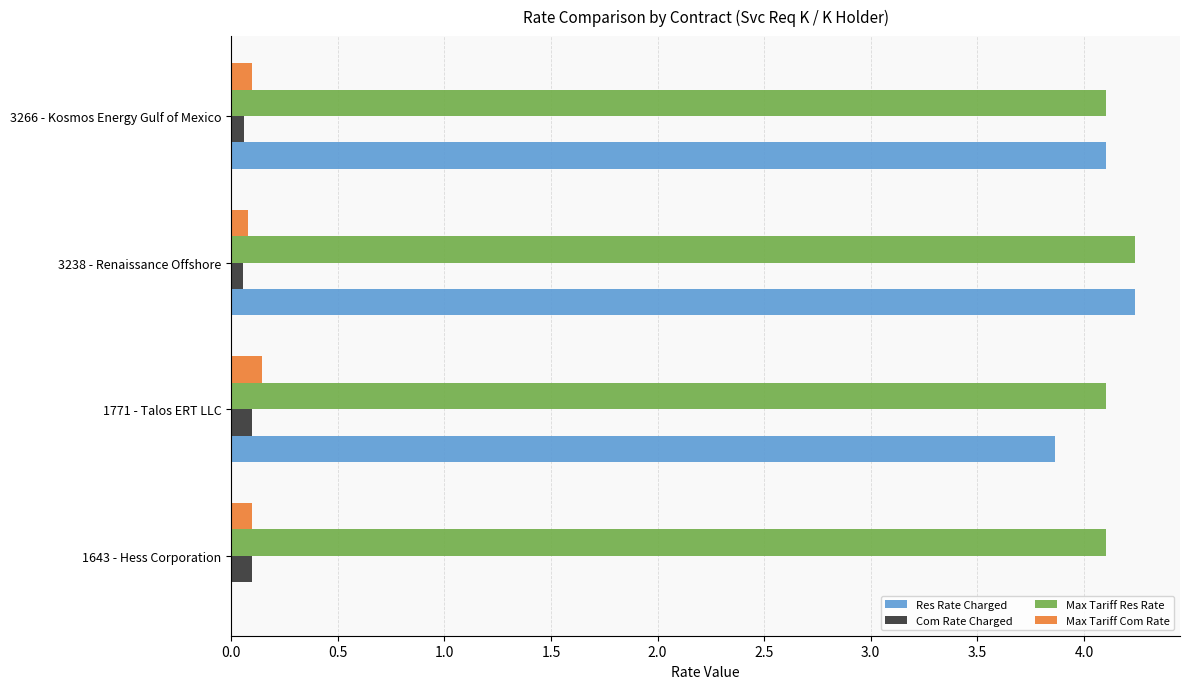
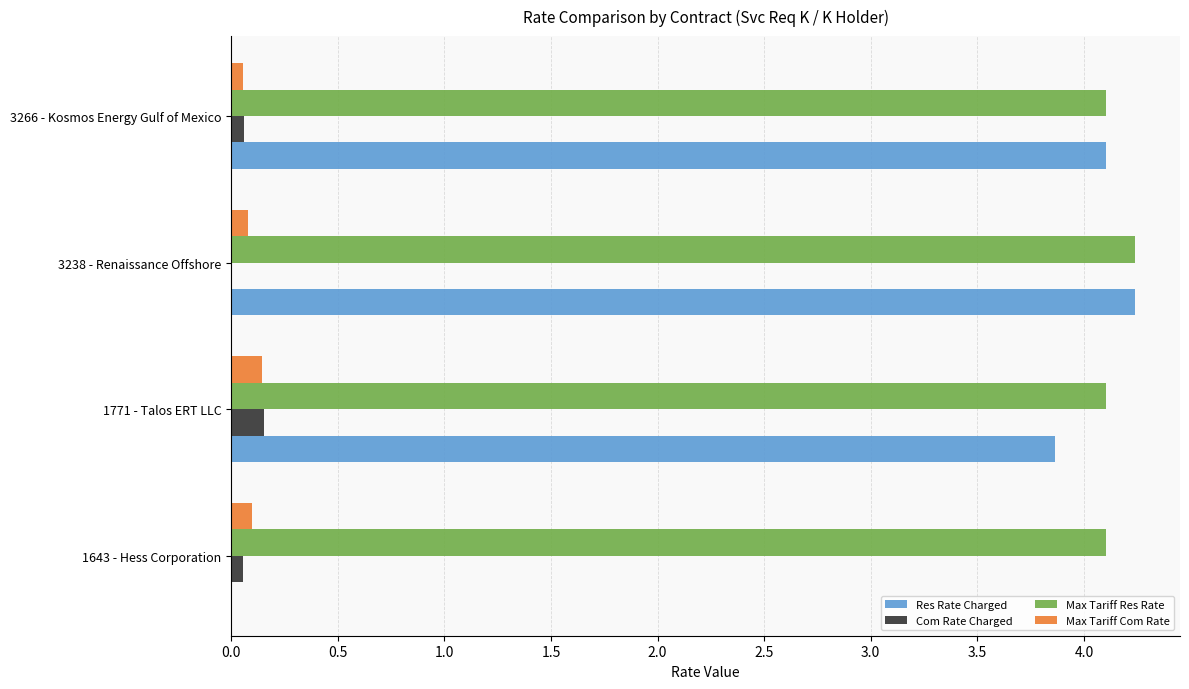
  {
    "Res Rate Charged": {
      "3266 - Kosmos Energy Gulf of Mexico": 4.11,
      "3238 - Renaissance Offshore": 4.24,
      "1771 - Talos ERT LLC": 3.87,
      "1643 - Hess Corporation": 0.00
    },
    "Com Rate Charged": {
      "3266 - Kosmos Energy Gulf of Mexico": 0.06,
-     "3238 - Renaissance Offshore": 0.05,
-     "1771 - Talos ERT LLC": 0.10,
-     "1643 - Hess Corporation": 0.10
+     "3238 - Renaissance Offshore": 0.00,
+     "1771 - Talos ERT LLC": 0.15,
+     "1643 - Hess Corporation": 0.06
    },
    "Max Tariff Res Rate": {
      "3266 - Kosmos Energy Gulf of Mexico": 4.11,
      "3238 - Renaissance Offshore": 4.24,
      "1771 - Talos ERT LLC": 4.11,
      "1643 - Hess Corporation": 4.11
    },
    "Max Tariff Com Rate": {
-     "3266 - Kosmos Energy Gulf of Mexico": 0.10,
+     "3266 - Kosmos Energy Gulf of Mexico": 0.05,
      "3238 - Renaissance Offshore": 0.08,
      "1771 - Talos ERT LLC": 0.14,
      "1643 - Hess Corporation": 0.10
    }
  }
